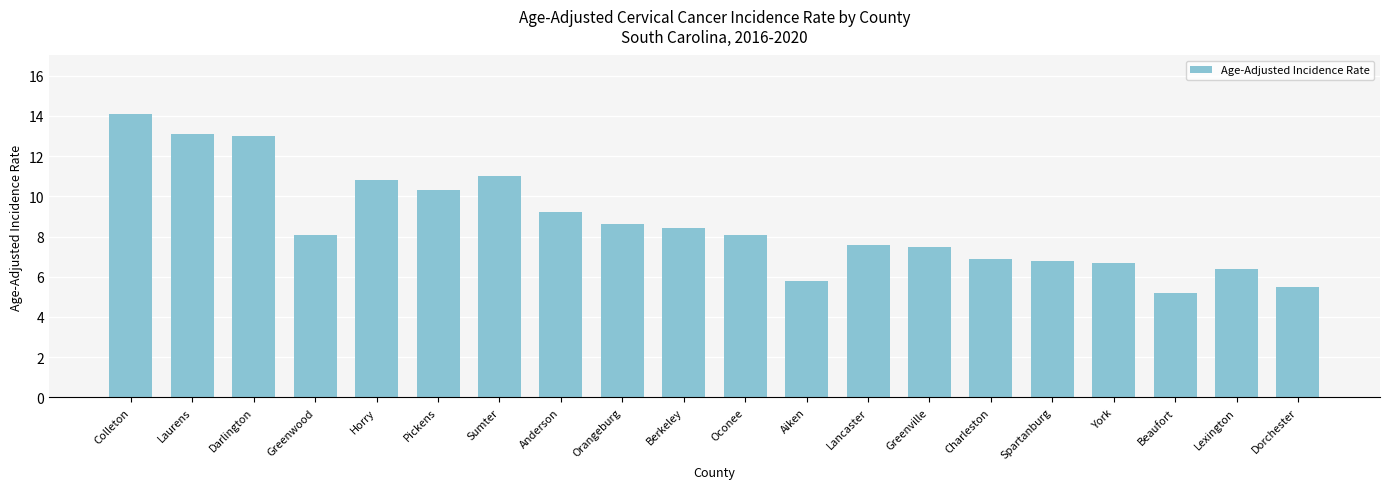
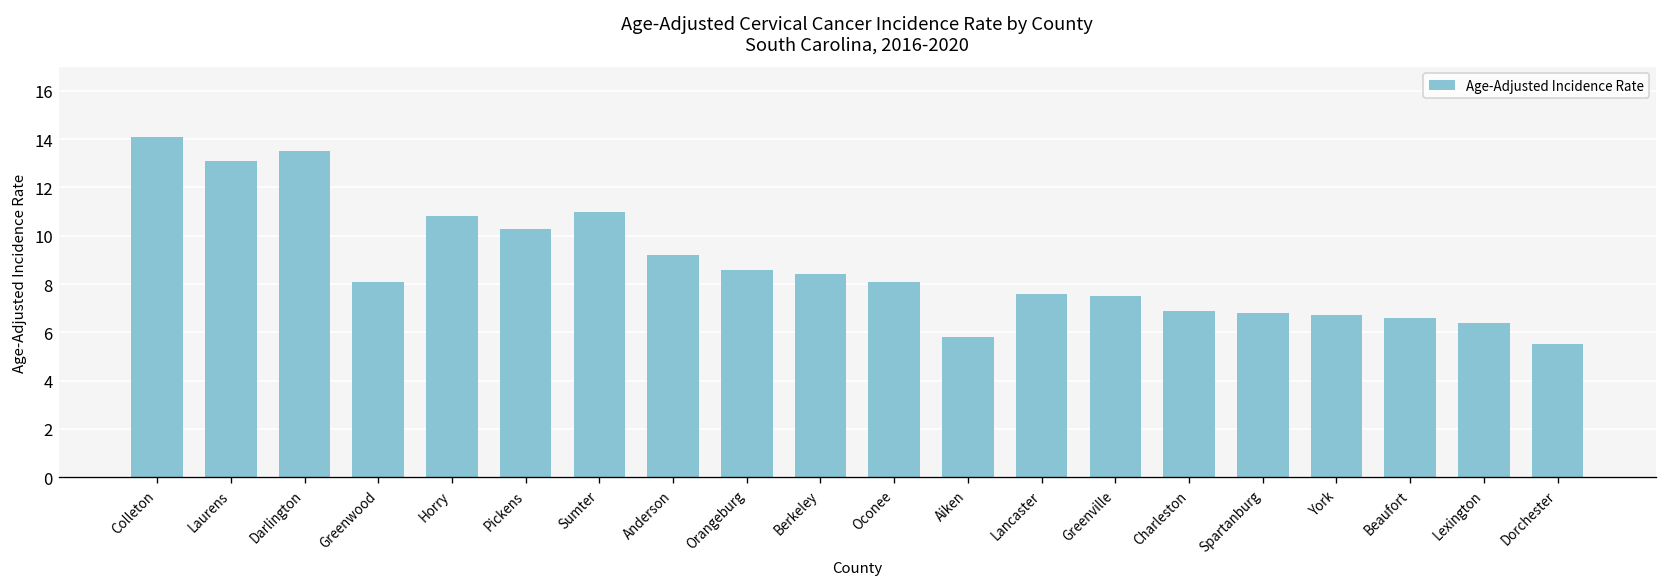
  {
    "Colleton": 14.1,
    "Laurens": 13.1,
-   "Darlington": 13.0,
+   "Darlington": 13.5,
    "Greenwood": 8.1,
    "Horry": 10.8,
    "Pickens": 10.3,
    "Sumter": 11.0,
    "Anderson": 9.2,
    "Orangeburg": 8.6,
    "Berkeley": 8.4,
    "Oconee": 8.1,
    "Aiken": 5.8,
    "Lancaster": 7.6,
    "Greenville": 7.5,
    "Charleston": 6.9,
    "Spartanburg": 6.8,
    "York": 6.7,
-   "Beaufort": 5.2,
+   "Beaufort": 6.6,
    "Lexington": 6.4,
    "Dorchester": 5.5
  }
